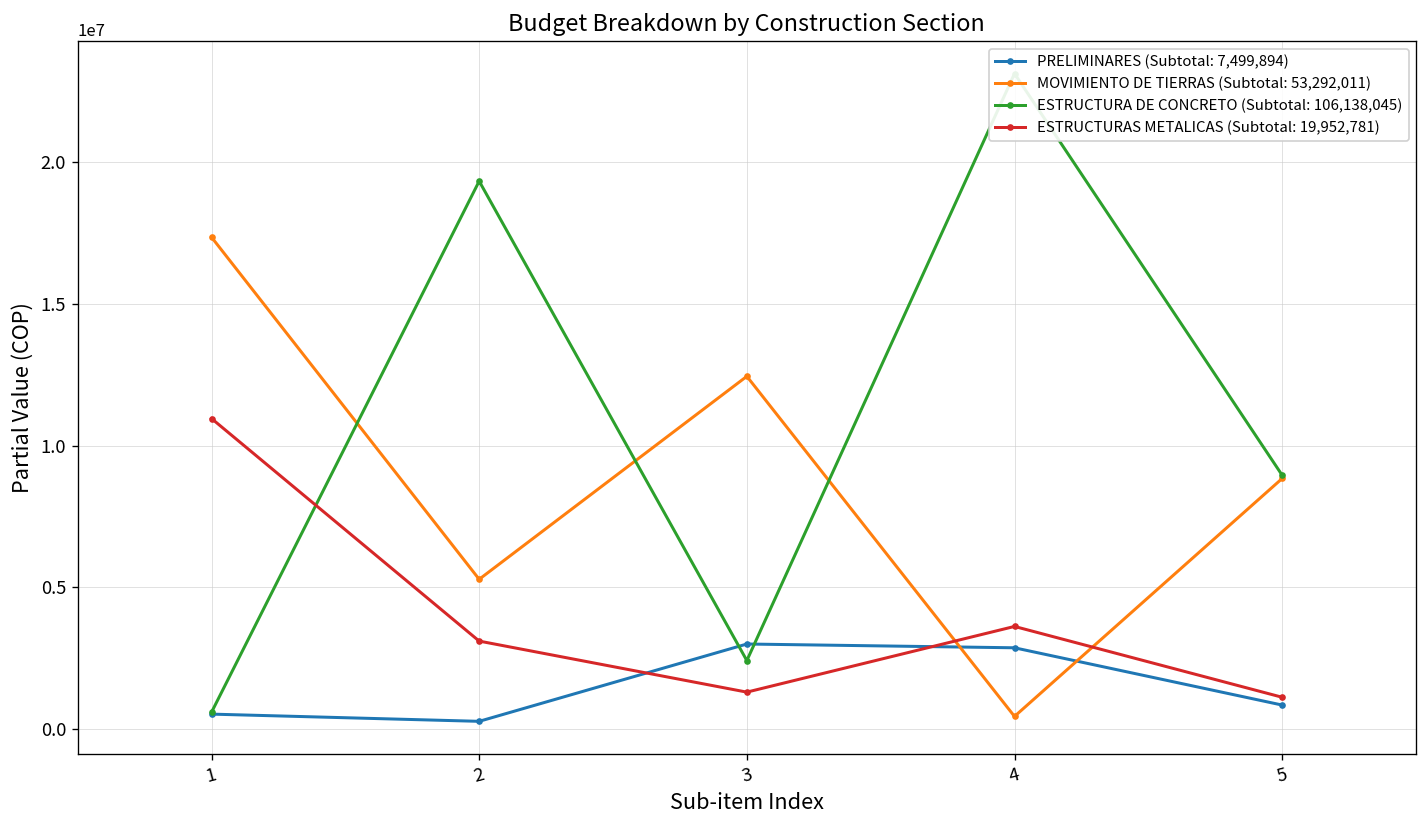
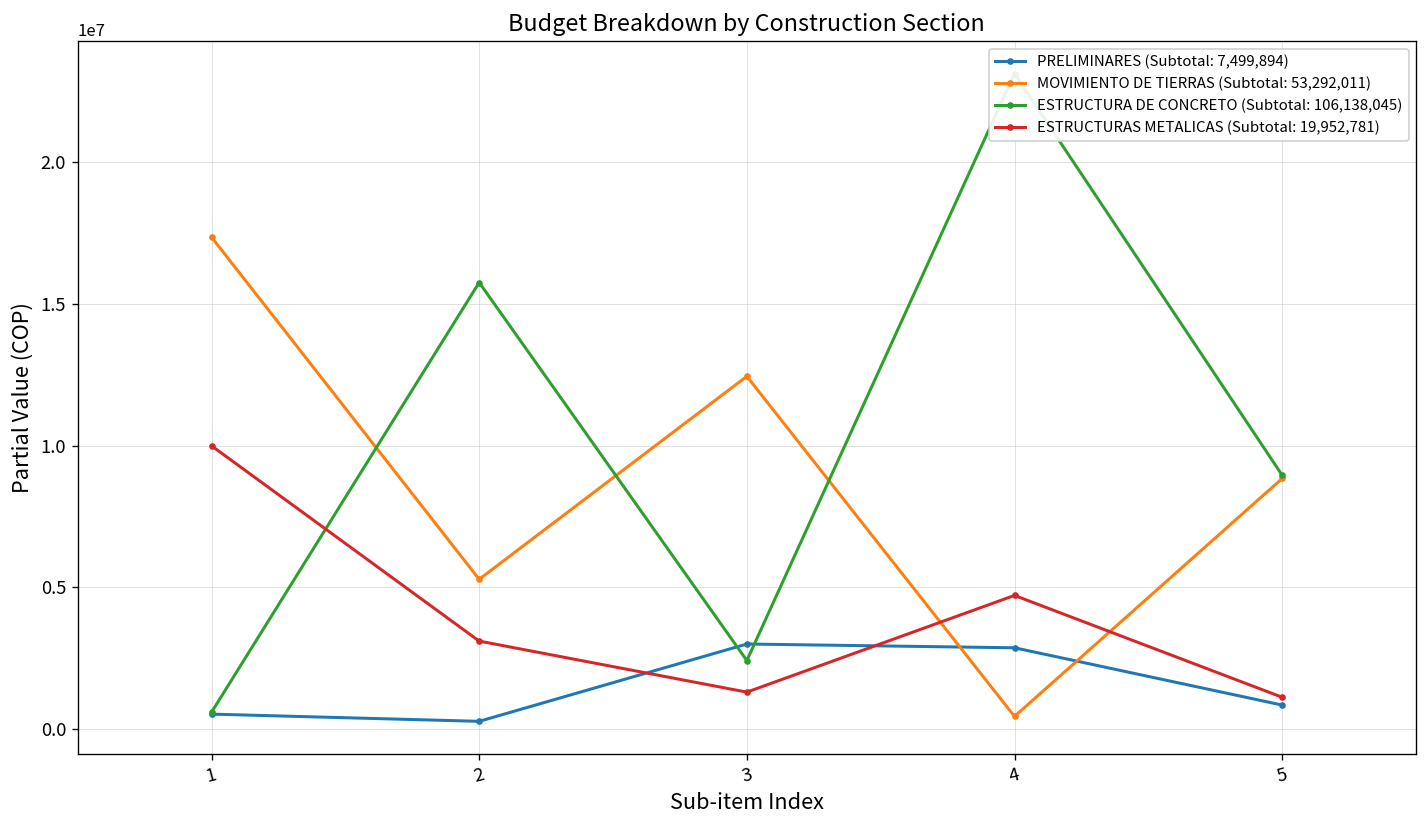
  {
    "PRELIMINARES (Subtotal: 7,499,894)": {
      "2": 300000,
      "3": 3000000,
      "4": 2900000,
      "5": 800000
    },
    "MOVIMIENTO DE TIERRAS (Subtotal: 53,292,011)": {
      "1": 17400000,
      "2": 5300000,
      "3": 12400000,
      "4": 400000,
      "5": 8800000
    },
    "ESTRUCTURA DE CONCRETO (Subtotal: 106,138,045)": {
-     "2": 19300000,
+     "2": 15800000,
      "3": 2400000,
      "5": 9000000
    },
    "ESTRUCTURAS METALICAS (Subtotal: 19,952,781)": {
-     "1": 11000000,
+     "1": 10000000,
      "2": 3100000,
      "3": 1300000,
-     "4": 3600000,
+     "4": 4700000,
      "5": 1100000
    }
  }
